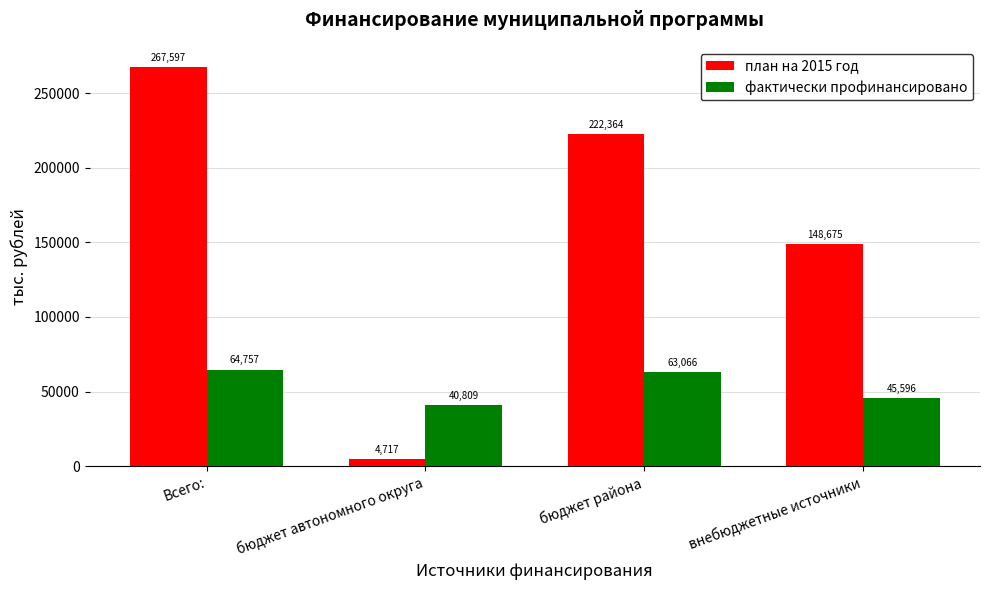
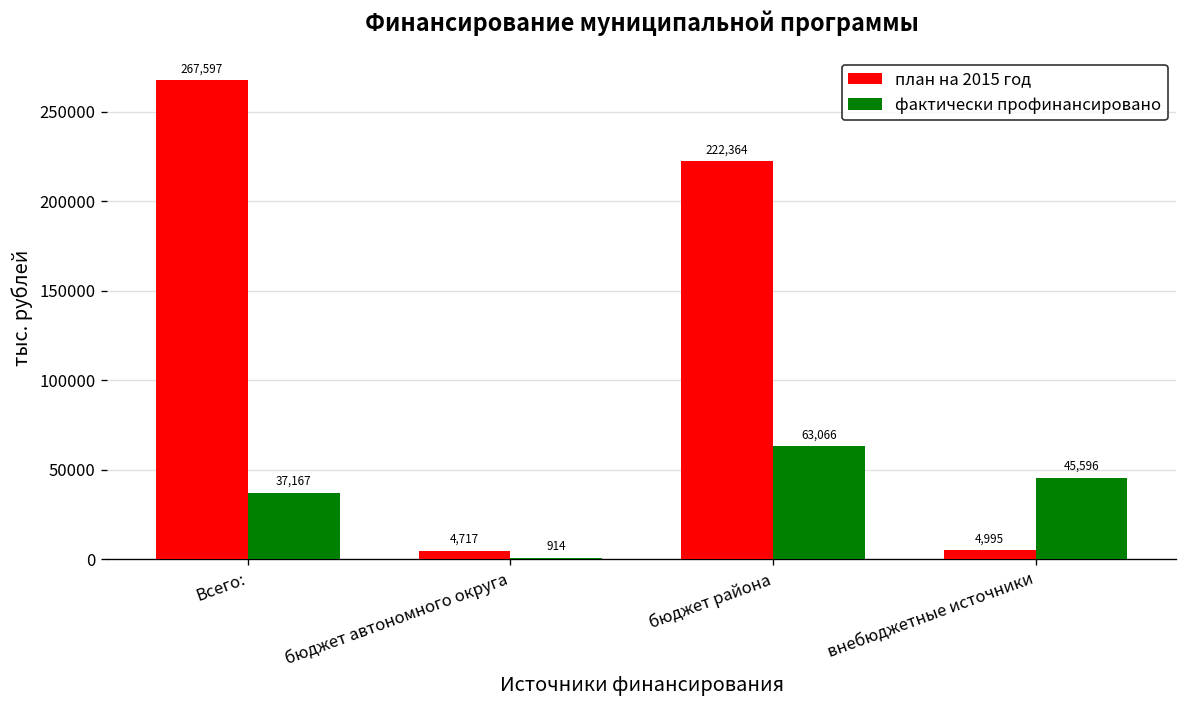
  {
    "план на 2015 год": {
      "Всего:": "267,597",
      "бюджет автономного округа": "4,717",
      "бюджет района": "222,364",
-     "внебюджетные источники": "148,675"
+     "внебюджетные источники": "4,995"
    },
    "фактически профинансировано": {
-     "Всего:": "64,757",
-     "бюджет автономного округа": "40,809",
+     "Всего:": "37,167",
+     "бюджет автономного округа": "914",
      "бюджет района": "63,066",
      "внебюджетные источники": "45,596"
    }
  }
